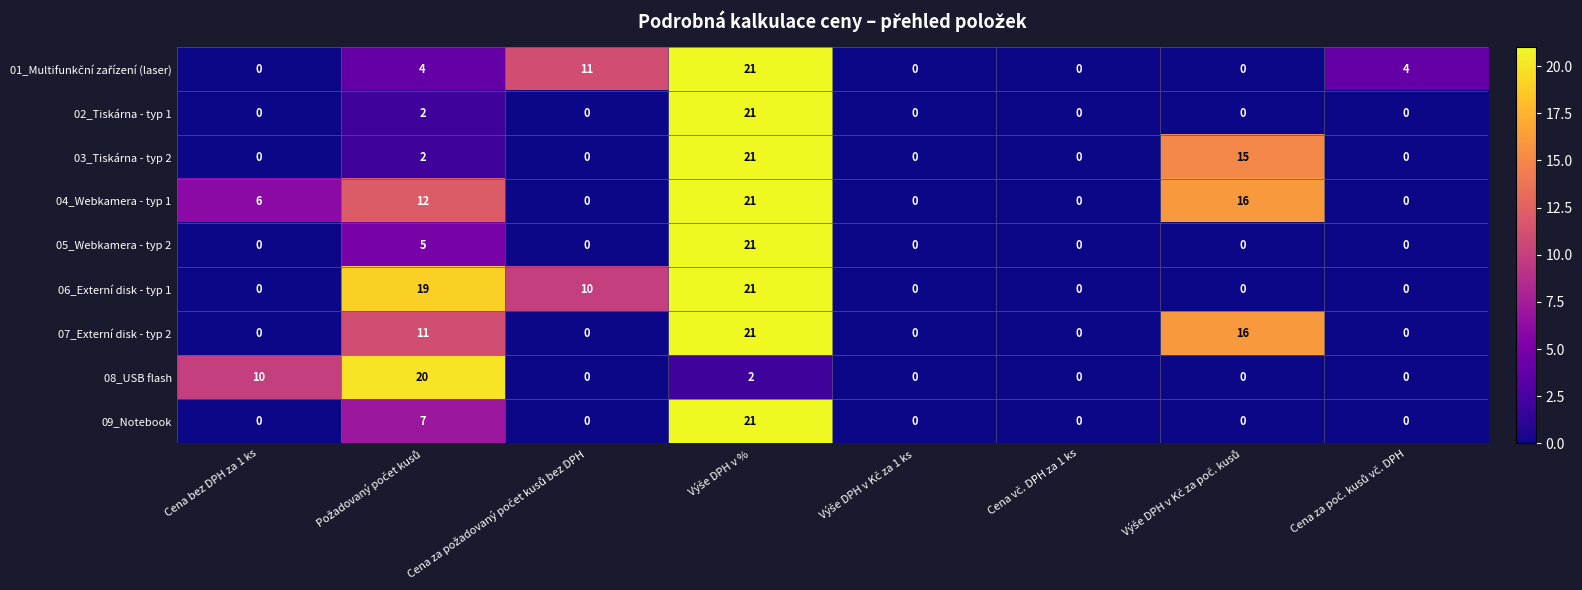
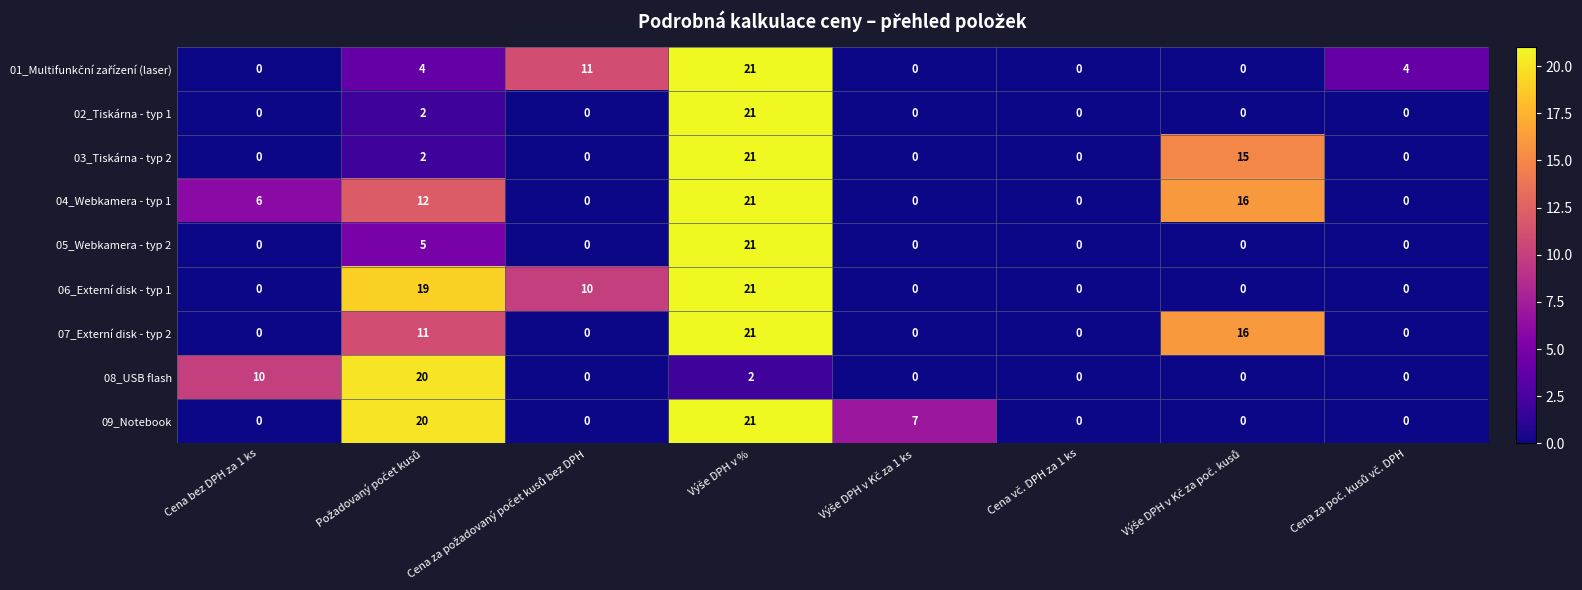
  {
    "01_Multifunkční zařízení (laser)": {
      "Cena bez DPH za 1 ks": 0,
      "Požadovaný počet kusů": 4,
      "Cena za požadovaný počet kusů bez DPH": 11,
      "Výše DPH v %": 21,
      "Výše DPH v Kč za 1 ks": 0,
      "Cena vč. DPH za 1 ks": 0,
      "Výše DPH v Kč za poč. kusů": 0,
      "Cena za poč. kusů vč. DPH": 4
    },
    "02_Tiskárna - typ 1": {
      "Cena bez DPH za 1 ks": 0,
      "Požadovaný počet kusů": 2,
      "Cena za požadovaný počet kusů bez DPH": 0,
      "Výše DPH v %": 21,
      "Výše DPH v Kč za 1 ks": 0,
      "Cena vč. DPH za 1 ks": 0,
      "Výše DPH v Kč za poč. kusů": 0,
      "Cena za poč. kusů vč. DPH": 0
    },
    "03_Tiskárna - typ 2": {
      "Cena bez DPH za 1 ks": 0,
      "Požadovaný počet kusů": 2,
      "Cena za požadovaný počet kusů bez DPH": 0,
      "Výše DPH v %": 21,
      "Výše DPH v Kč za 1 ks": 0,
      "Cena vč. DPH za 1 ks": 0,
      "Výše DPH v Kč za poč. kusů": 15,
      "Cena za poč. kusů vč. DPH": 0
    },
    "04_Webkamera - typ 1": {
      "Cena bez DPH za 1 ks": 6,
      "Požadovaný počet kusů": 12,
      "Cena za požadovaný počet kusů bez DPH": 0,
      "Výše DPH v %": 21,
      "Výše DPH v Kč za 1 ks": 0,
      "Cena vč. DPH za 1 ks": 0,
      "Výše DPH v Kč za poč. kusů": 16,
      "Cena za poč. kusů vč. DPH": 0
    },
    "05_Webkamera - typ 2": {
      "Cena bez DPH za 1 ks": 0,
      "Požadovaný počet kusů": 5,
      "Cena za požadovaný počet kusů bez DPH": 0,
      "Výše DPH v %": 21,
      "Výše DPH v Kč za 1 ks": 0,
      "Cena vč. DPH za 1 ks": 0,
      "Výše DPH v Kč za poč. kusů": 0,
      "Cena za poč. kusů vč. DPH": 0
    },
    "06_Externí disk - typ 1": {
      "Cena bez DPH za 1 ks": 0,
      "Požadovaný počet kusů": 19,
      "Cena za požadovaný počet kusů bez DPH": 10,
      "Výše DPH v %": 21,
      "Výše DPH v Kč za 1 ks": 0,
      "Cena vč. DPH za 1 ks": 0,
      "Výše DPH v Kč za poč. kusů": 0,
      "Cena za poč. kusů vč. DPH": 0
    },
    "07_Externí disk - typ 2": {
      "Cena bez DPH za 1 ks": 0,
      "Požadovaný počet kusů": 11,
      "Cena za požadovaný počet kusů bez DPH": 0,
      "Výše DPH v %": 21,
      "Výše DPH v Kč za 1 ks": 0,
      "Cena vč. DPH za 1 ks": 0,
      "Výše DPH v Kč za poč. kusů": 16,
      "Cena za poč. kusů vč. DPH": 0
    },
    "08_USB flash": {
      "Cena bez DPH za 1 ks": 10,
      "Požadovaný počet kusů": 20,
      "Cena za požadovaný počet kusů bez DPH": 0,
      "Výše DPH v %": 2,
      "Výše DPH v Kč za 1 ks": 0,
      "Cena vč. DPH za 1 ks": 0,
      "Výše DPH v Kč za poč. kusů": 0,
      "Cena za poč. kusů vč. DPH": 0
    },
    "09_Notebook": {
      "Cena bez DPH za 1 ks": 0,
-     "Požadovaný počet kusů": 7,
+     "Požadovaný počet kusů": 20,
      "Cena za požadovaný počet kusů bez DPH": 0,
      "Výše DPH v %": 21,
-     "Výše DPH v Kč za 1 ks": 0,
+     "Výše DPH v Kč za 1 ks": 7,
      "Cena vč. DPH za 1 ks": 0,
      "Výše DPH v Kč za poč. kusů": 0,
      "Cena za poč. kusů vč. DPH": 0
    }
  }
